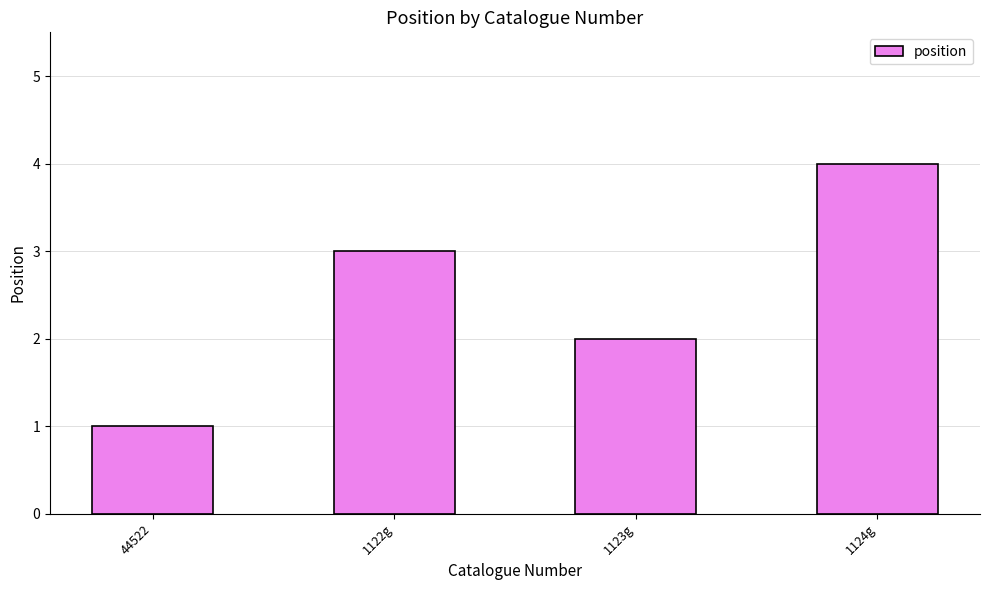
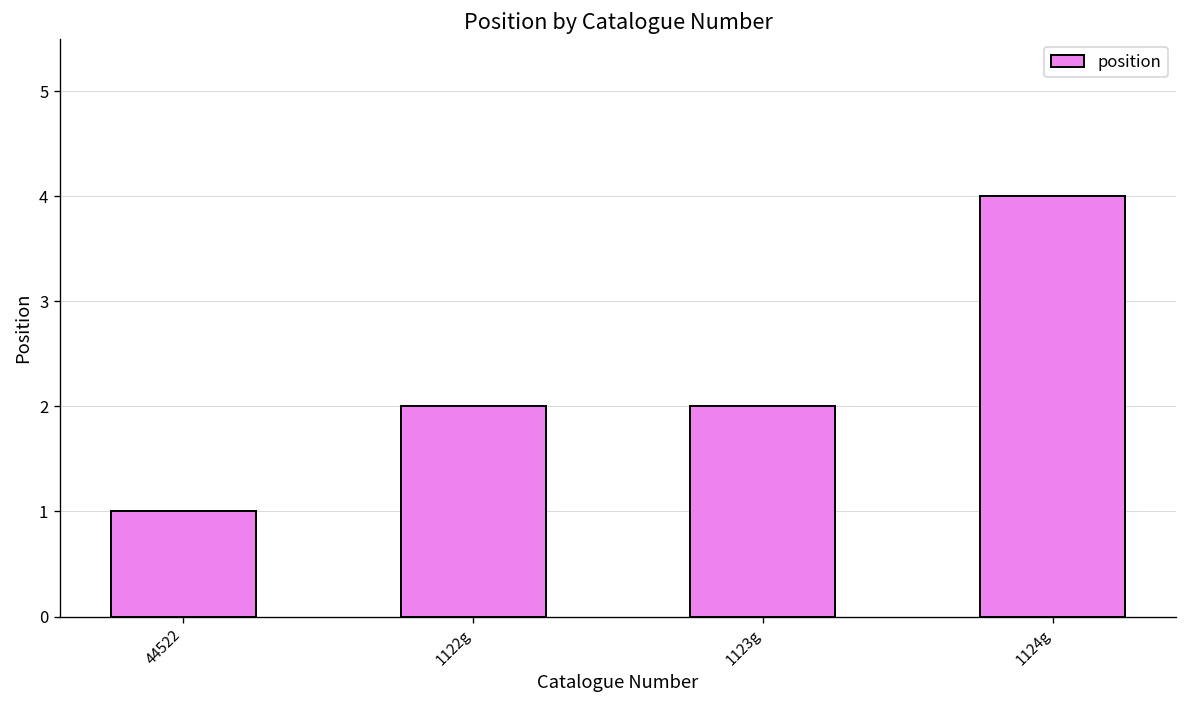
  {
    "44522": 1,
-   "1122g": 3,
+   "1122g": 2,
    "1123g": 2,
    "1124g": 4
  }
